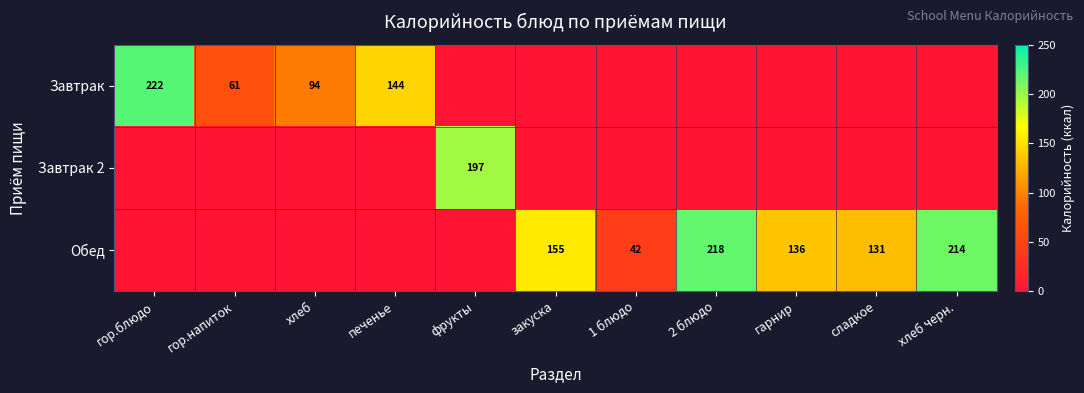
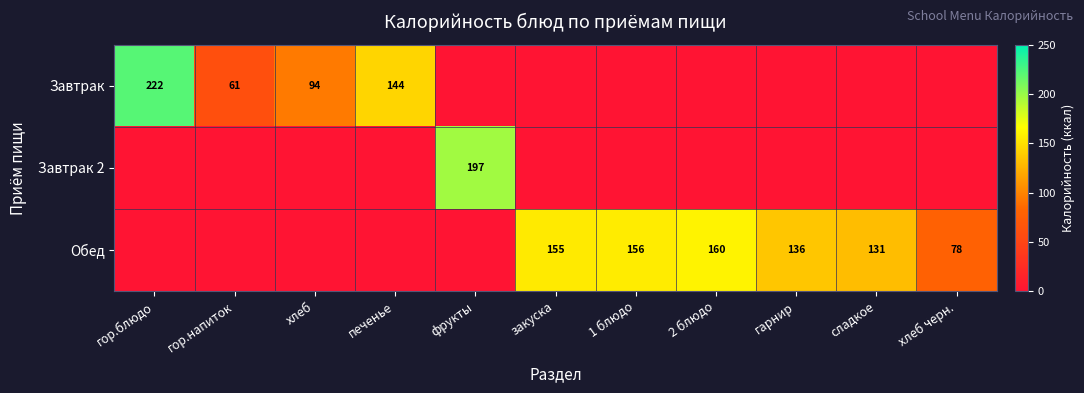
  {
    "Завтрак": {
      "гор.блюдо": 222,
      "гор.напиток": 61,
      "хлеб": 94,
      "печенье": 144
    },
    "Завтрак 2": {
      "фрукты": 197
    },
    "Обед": {
      "закуска": 155,
-     "1 блюдо": 42,
-     "2 блюдо": 218,
+     "1 блюдо": 156,
+     "2 блюдо": 160,
      "гарнир": 136,
      "сладкое": 131,
-     "хлеб черн.": 214
+     "хлеб черн.": 78
    }
  }
